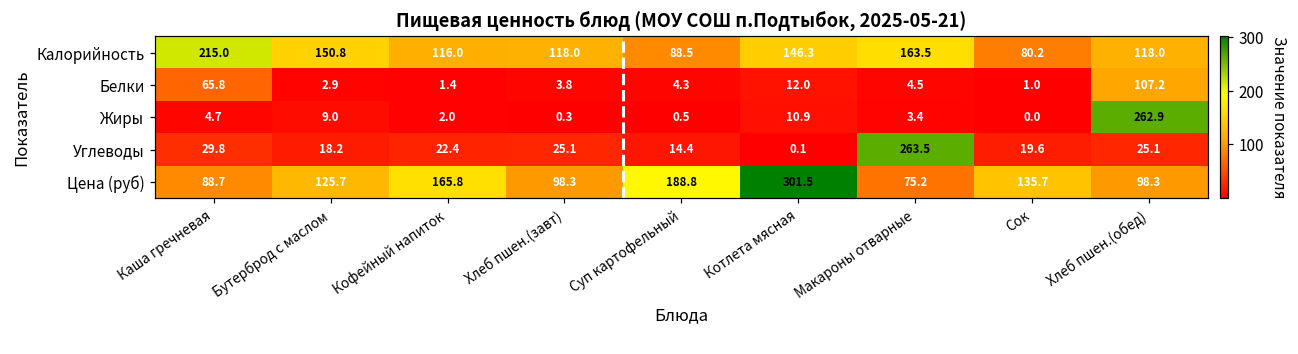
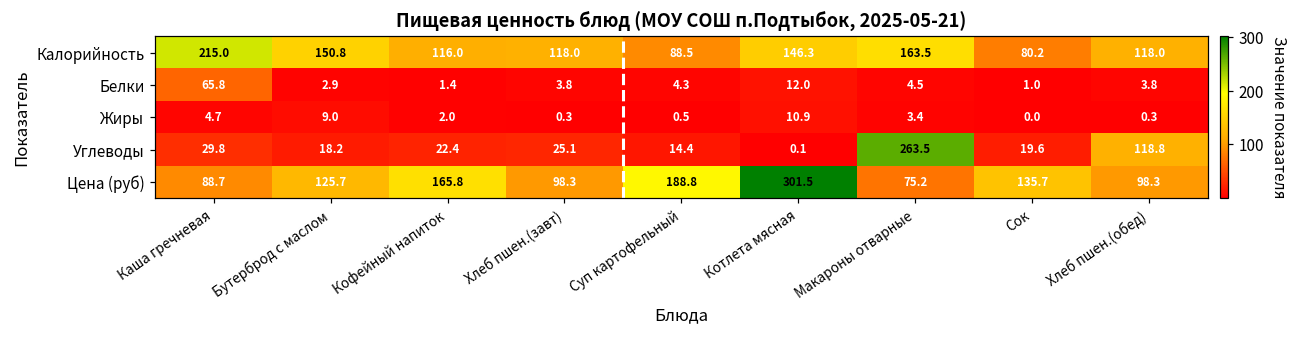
  {
    "Калорийность": {
      "Каша гречневая": 215.0,
      "Бутерброд с маслом": 150.8,
      "Кофейный напиток": 116.0,
      "Хлеб пшен.(завт)": 118.0,
      "Суп картофельный": 88.5,
      "Котлета мясная": 146.3,
      "Макароны отварные": 163.5,
      "Сок": 80.2,
      "Хлеб пшен.(обед)": 118.0
    },
    "Белки": {
      "Каша гречневая": 65.8,
      "Бутерброд с маслом": 2.9,
      "Кофейный напиток": 1.4,
      "Хлеб пшен.(завт)": 3.8,
      "Суп картофельный": 4.3,
      "Котлета мясная": 12.0,
      "Макароны отварные": 4.5,
      "Сок": 1.0,
-     "Хлеб пшен.(обед)": 107.2
+     "Хлеб пшен.(обед)": 3.8
    },
    "Жиры": {
      "Каша гречневая": 4.7,
      "Бутерброд с маслом": 9.0,
      "Кофейный напиток": 2.0,
      "Хлеб пшен.(завт)": 0.3,
      "Суп картофельный": 0.5,
      "Котлета мясная": 10.9,
      "Макароны отварные": 3.4,
      "Сок": 0.0,
-     "Хлеб пшен.(обед)": 262.9
+     "Хлеб пшен.(обед)": 0.3
    },
    "Углеводы": {
      "Каша гречневая": 29.8,
      "Бутерброд с маслом": 18.2,
      "Кофейный напиток": 22.4,
      "Хлеб пшен.(завт)": 25.1,
      "Суп картофельный": 14.4,
      "Котлета мясная": 0.1,
      "Макароны отварные": 263.5,
      "Сок": 19.6,
-     "Хлеб пшен.(обед)": 25.1
+     "Хлеб пшен.(обед)": 118.8
    },
    "Цена (руб)": {
      "Каша гречневая": 88.7,
      "Бутерброд с маслом": 125.7,
      "Кофейный напиток": 165.8,
      "Хлеб пшен.(завт)": 98.3,
      "Суп картофельный": 188.8,
      "Котлета мясная": 301.5,
      "Макароны отварные": 75.2,
      "Сок": 135.7,
      "Хлеб пшен.(обед)": 98.3
    }
  }
